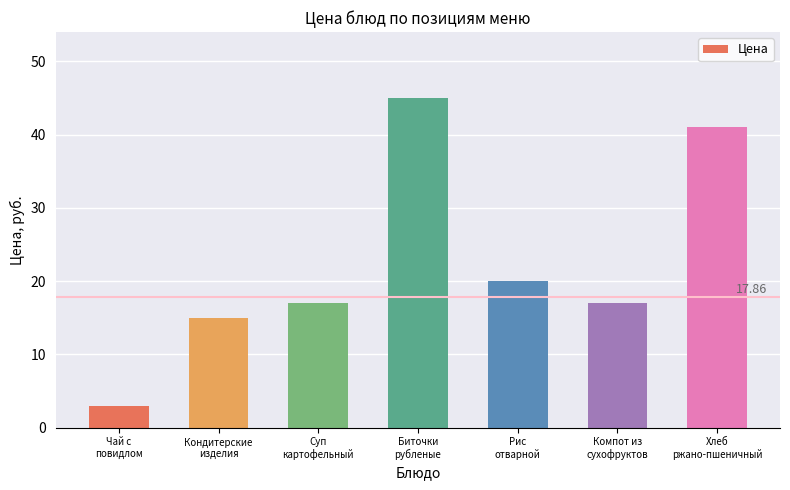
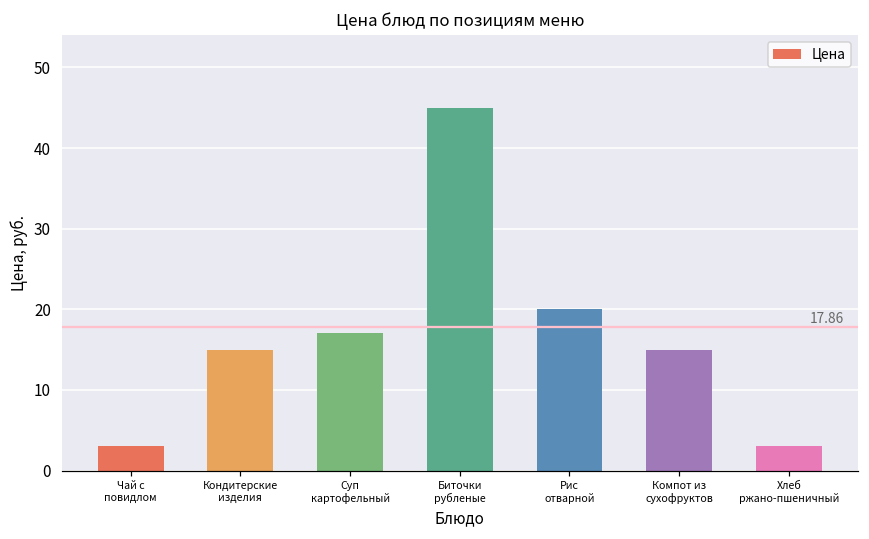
  {
    "Чай с повидлом": 3,
    "Кондитерские изделия": 15,
    "Суп картофельный": 17,
    "Биточки рубленые": 45,
    "Рис отварной": 20,
-   "Компот из сухофруктов": 17,
-   "Хлеб ржано-пшеничный": 41
+   "Компот из сухофруктов": 15,
+   "Хлеб ржано-пшеничный": 3
  }
